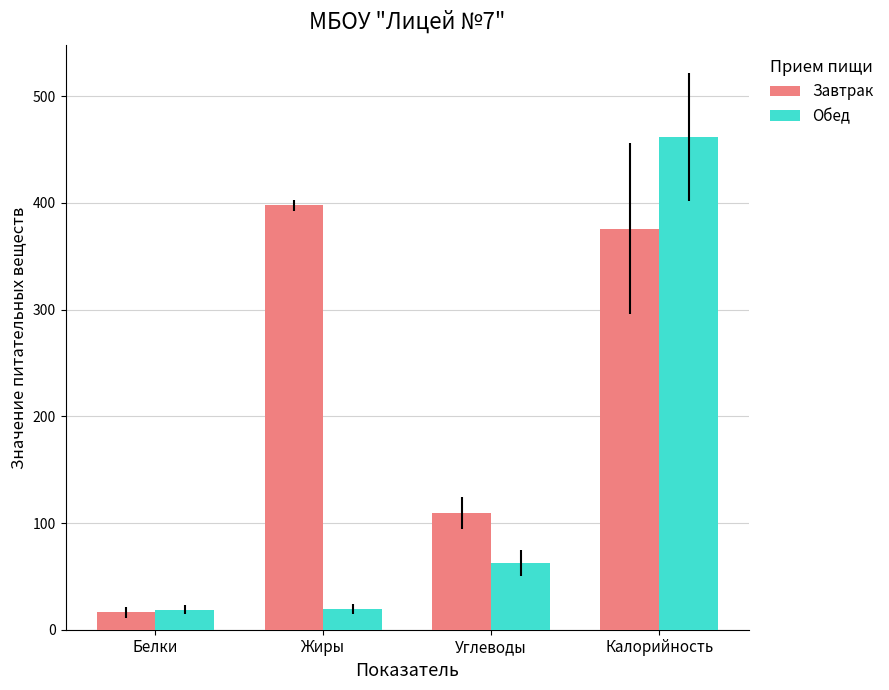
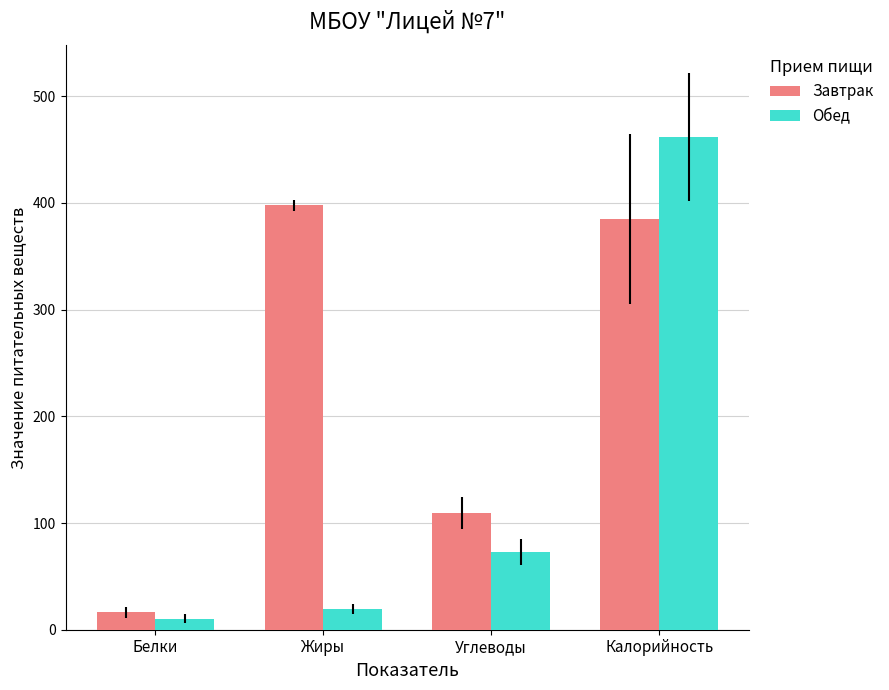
  {
    "Завтрак": {
      "Белки": 16,
      "Жиры": 398,
      "Углеводы": 110,
-     "Калорийность": 376
+     "Калорийность": 385
    },
    "Обед": {
-     "Белки": 19,
+     "Белки": 11,
      "Жиры": 20,
-     "Углеводы": 63,
+     "Углеводы": 73,
      "Калорийность": 462
    }
  }
